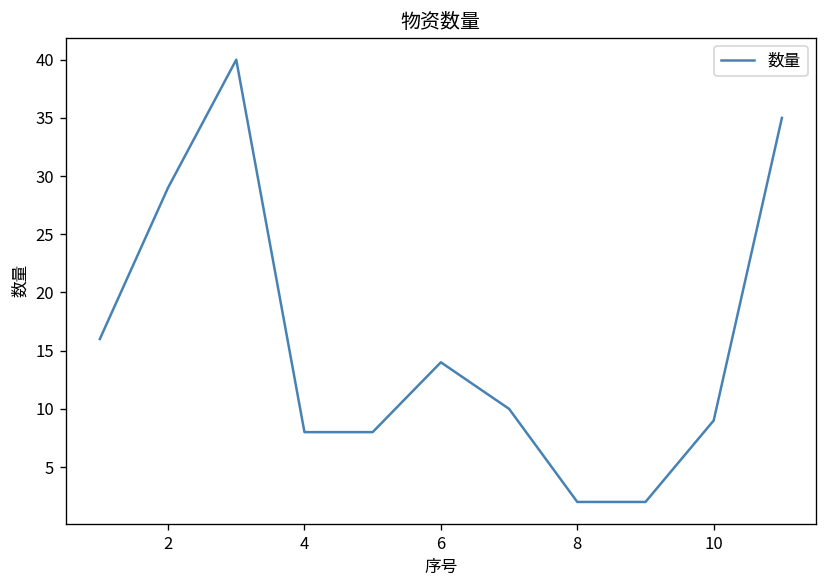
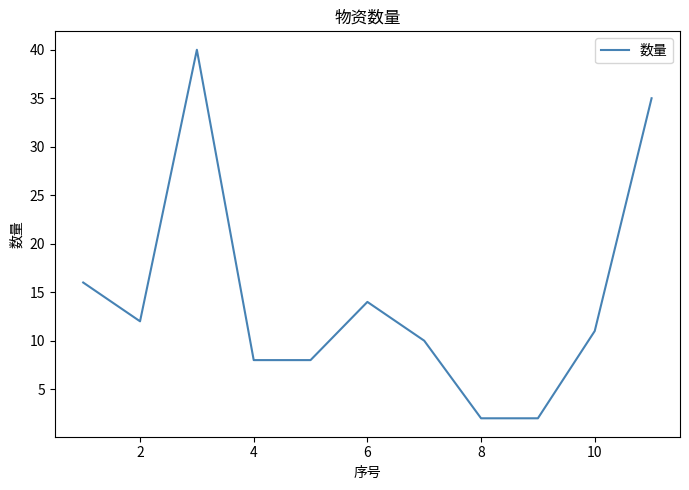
  {
-   "2": 29,
+   "2": 12,
    "4": 8,
    "6": 14,
    "8": 2,
-   "10": 9
+   "10": 11
  }
